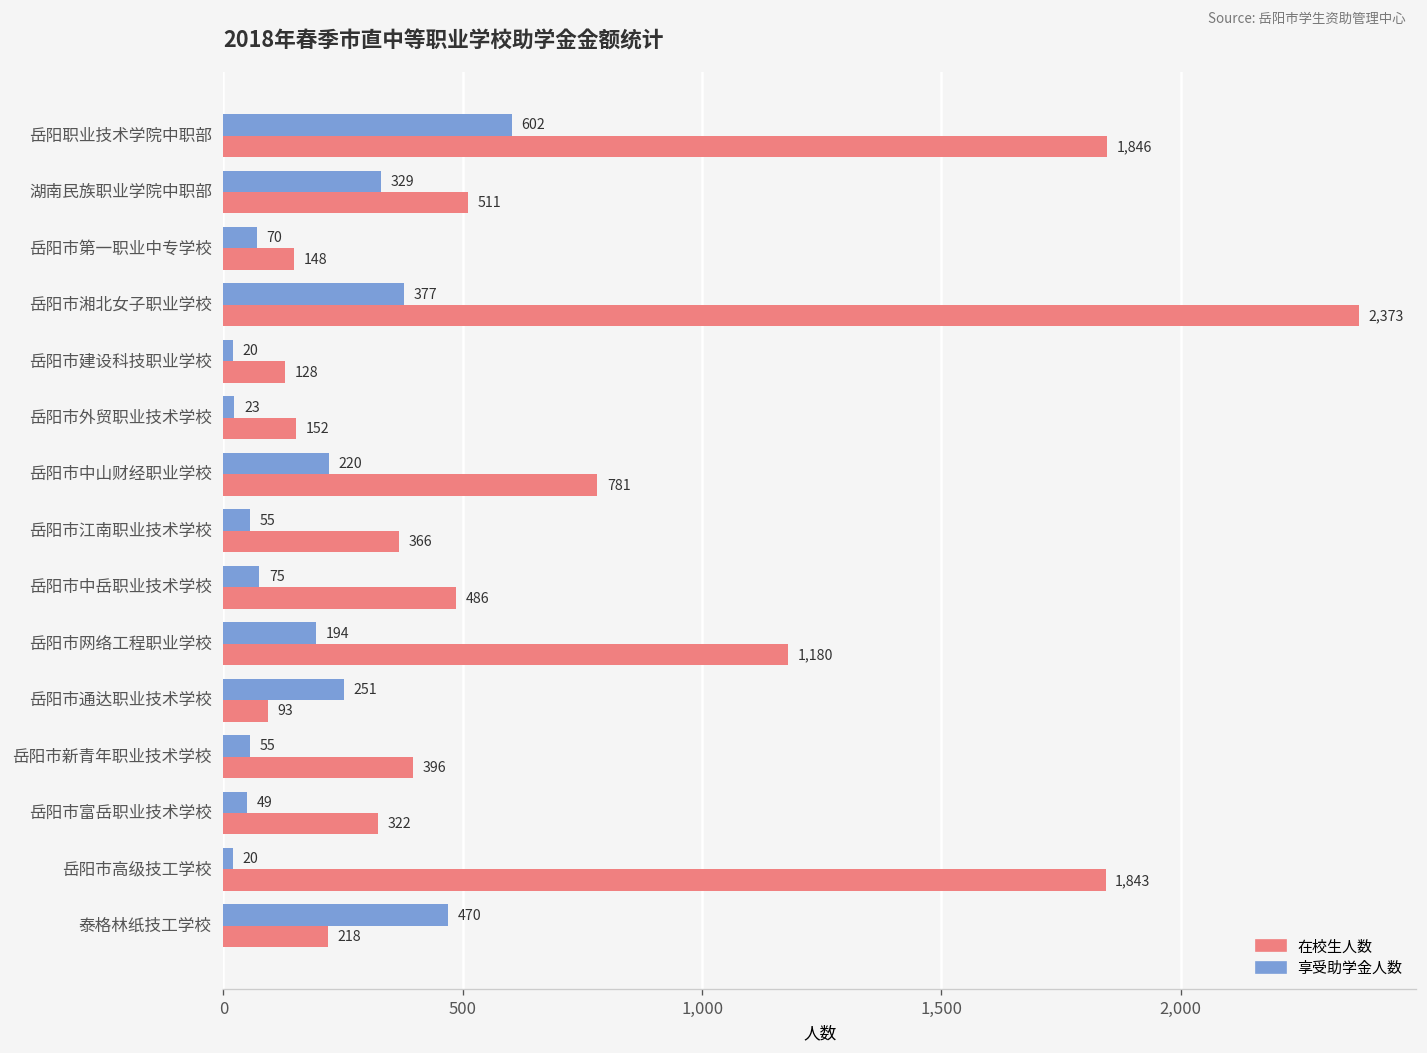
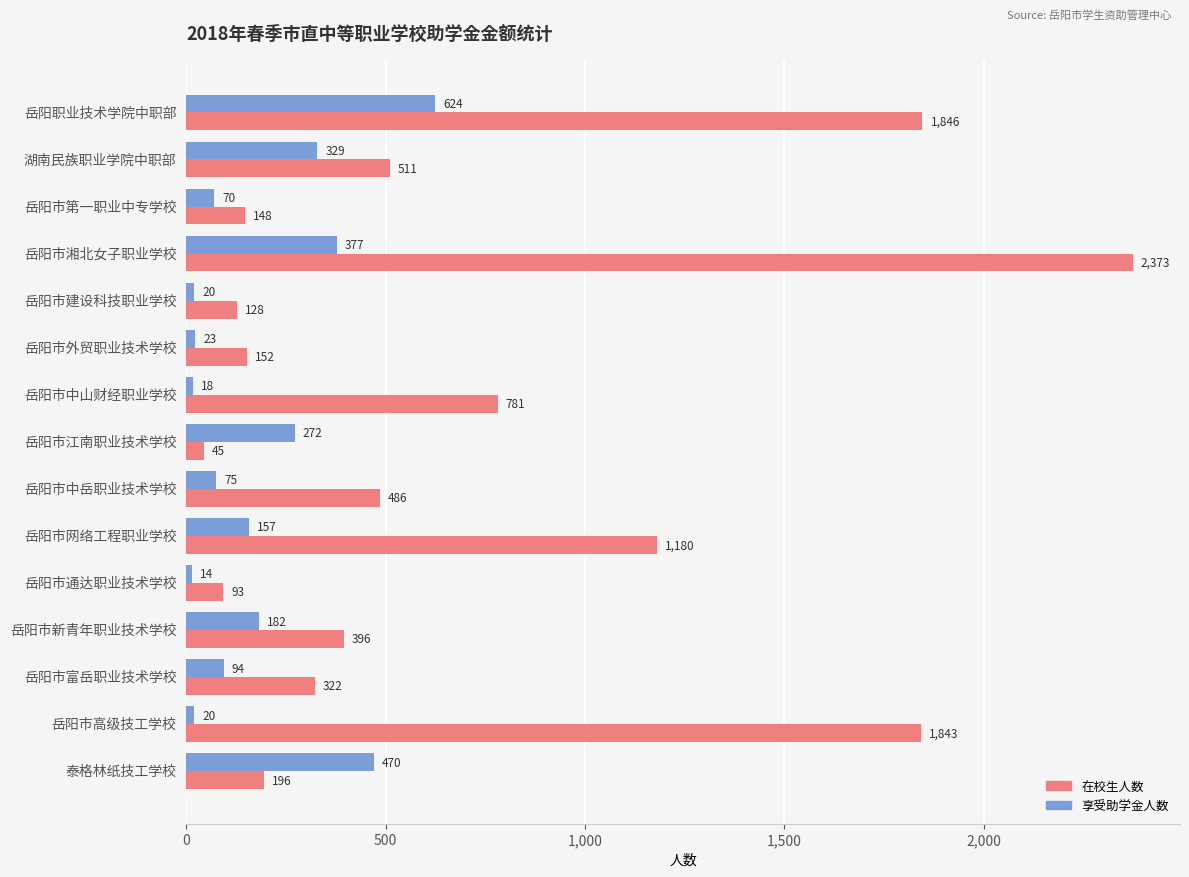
  {
    "在校生人数": {
      "岳阳职业技术学院中职部": "1,846",
      "湖南民族职业学院中职部": "511",
      "岳阳市第一职业中专学校": "148",
      "岳阳市湘北女子职业学校": "2,373",
      "岳阳市建设科技职业学校": "128",
      "岳阳市外贸职业技术学校": "152",
      "岳阳市中山财经职业学校": "781",
-     "岳阳市江南职业技术学校": "366",
+     "岳阳市江南职业技术学校": "45",
      "岳阳市中岳职业技术学校": "486",
      "岳阳市网络工程职业学校": "1,180",
      "岳阳市通达职业技术学校": "93",
      "岳阳市新青年职业技术学校": "396",
      "岳阳市富岳职业技术学校": "322",
      "岳阳市高级技工学校": "1,843",
-     "泰格林纸技工学校": "218"
+     "泰格林纸技工学校": "196"
    },
    "享受助学金人数": {
-     "岳阳职业技术学院中职部": "602",
+     "岳阳职业技术学院中职部": "624",
      "湖南民族职业学院中职部": "329",
      "岳阳市第一职业中专学校": "70",
      "岳阳市湘北女子职业学校": "377",
      "岳阳市建设科技职业学校": "20",
      "岳阳市外贸职业技术学校": "23",
-     "岳阳市中山财经职业学校": "220",
-     "岳阳市江南职业技术学校": "55",
+     "岳阳市中山财经职业学校": "18",
+     "岳阳市江南职业技术学校": "272",
      "岳阳市中岳职业技术学校": "75",
-     "岳阳市网络工程职业学校": "194",
-     "岳阳市通达职业技术学校": "251",
-     "岳阳市新青年职业技术学校": "55",
-     "岳阳市富岳职业技术学校": "49",
+     "岳阳市网络工程职业学校": "157",
+     "岳阳市通达职业技术学校": "14",
+     "岳阳市新青年职业技术学校": "182",
+     "岳阳市富岳职业技术学校": "94",
      "岳阳市高级技工学校": "20",
      "泰格林纸技工学校": "470"
    }
  }
